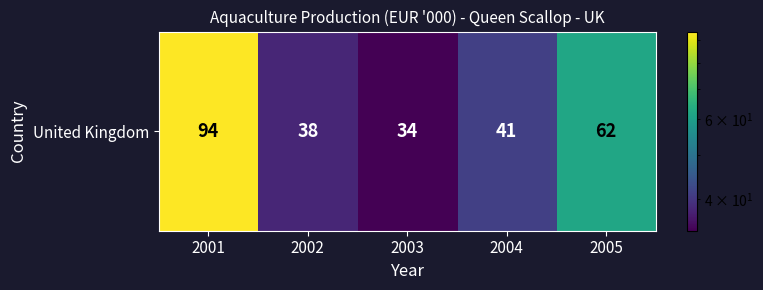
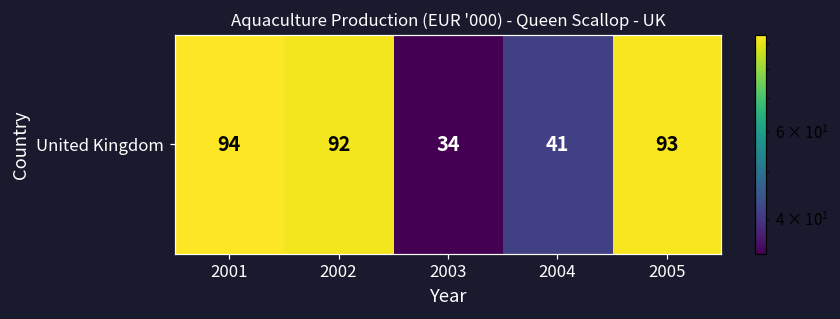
  {
    "United Kingdom": {
      "2001": 94,
-     "2002": 38,
+     "2002": 92,
      "2003": 34,
      "2004": 41,
-     "2005": 62
+     "2005": 93
    }
  }
